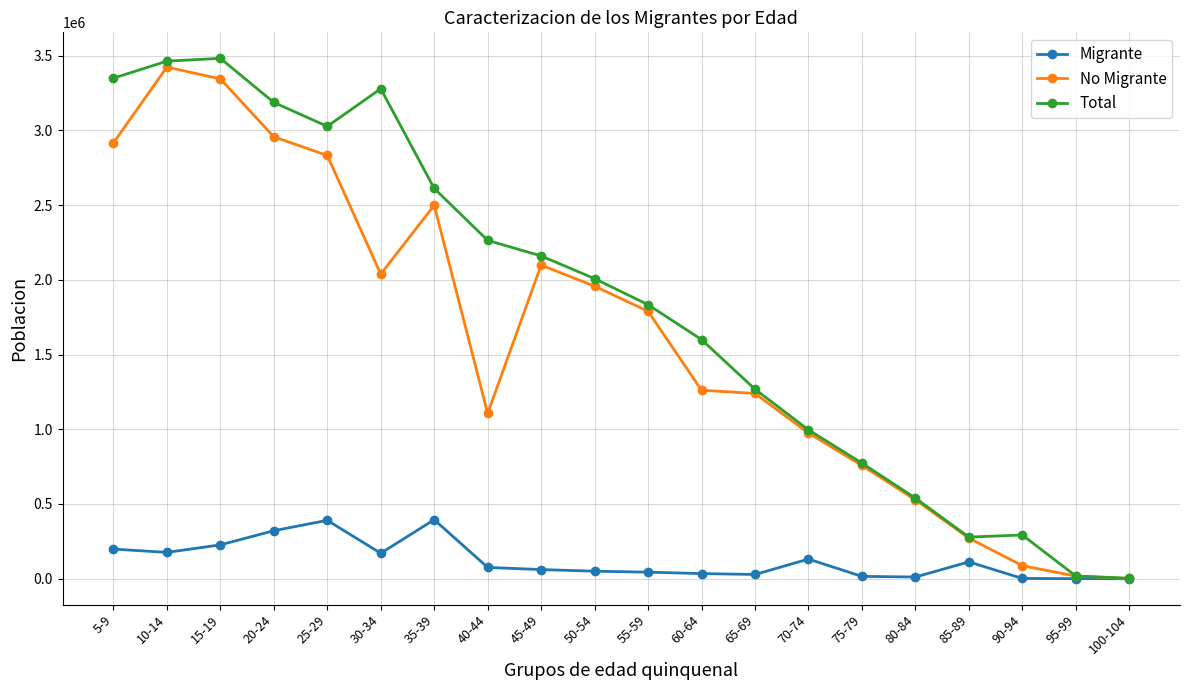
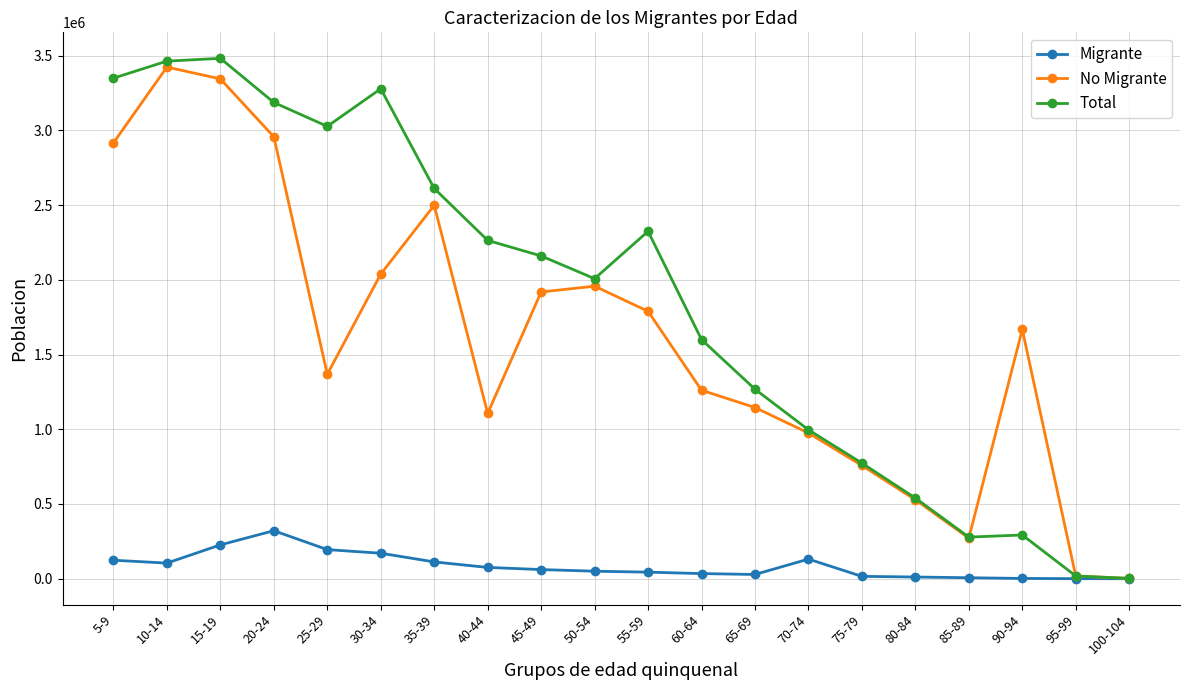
  {
    "Migrante": {
-     "5-9": 200000,
-     "10-14": 180000,
+     "5-9": 120000,
+     "10-14": 100000,
      "15-19": 230000,
      "20-24": 320000,
-     "25-29": 390000,
+     "25-29": 190000,
      "30-34": 170000,
-     "35-39": 390000,
+     "35-39": 110000,
      "40-44": 80000,
      "45-49": 60000,
      "50-54": 50000,
      "55-59": 40000,
      "60-64": 30000,
      "65-69": 30000,
      "70-74": 130000,
      "75-79": 20000,
      "80-84": 10000,
-     "85-89": 110000,
+     "85-89": 10000,
      "90-94": 0,
      "95-99": 0
    },
    "No Migrante": {
      "5-9": 2920000,
      "10-14": 3420000,
      "15-19": 3340000,
      "20-24": 2960000,
-     "25-29": 2830000,
+     "25-29": 1370000,
      "30-34": 2040000,
      "35-39": 2500000,
      "40-44": 1110000,
-     "45-49": 2100000,
+     "45-49": 1920000,
      "50-54": 1960000,
      "55-59": 1790000,
      "60-64": 1260000,
-     "65-69": 1240000,
+     "65-69": 1150000,
      "70-74": 970000,
-     "90-94": 90000
+     "90-94": 1670000
    },
    "Total": {
      "5-9": 3350000,
      "10-14": 3460000,
      "15-19": 3480000,
      "20-24": 3190000,
      "25-29": 3030000,
      "30-34": 3280000,
      "35-39": 2610000,
      "40-44": 2260000,
      "45-49": 2160000,
      "50-54": 2010000,
-     "55-59": 1830000,
+     "55-59": 2320000,
      "60-64": 1600000,
      "65-69": 1270000,
      "70-74": 1000000,
      "90-94": 290000
    }
  }
